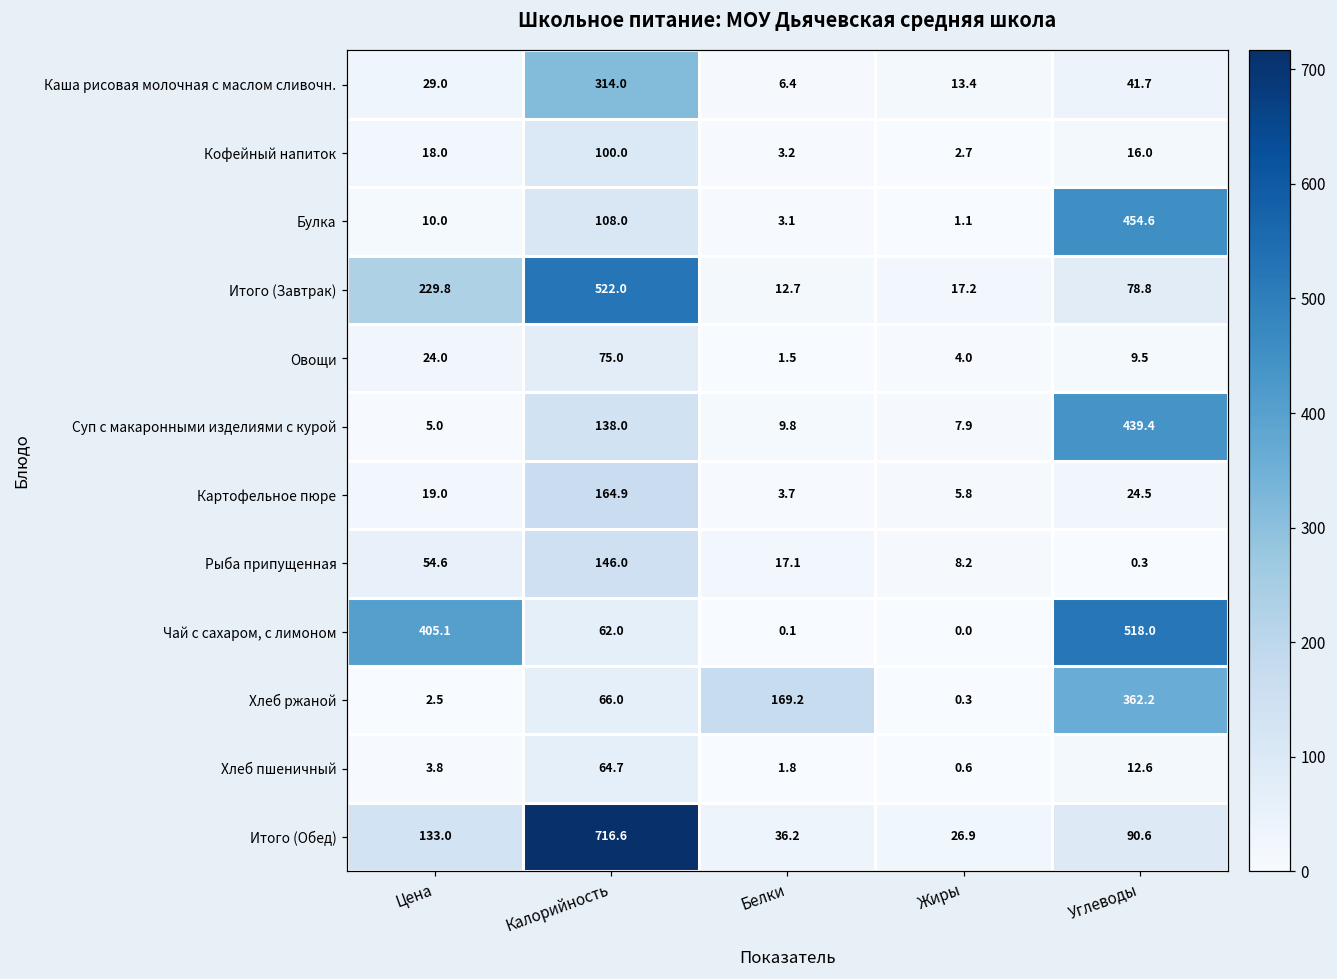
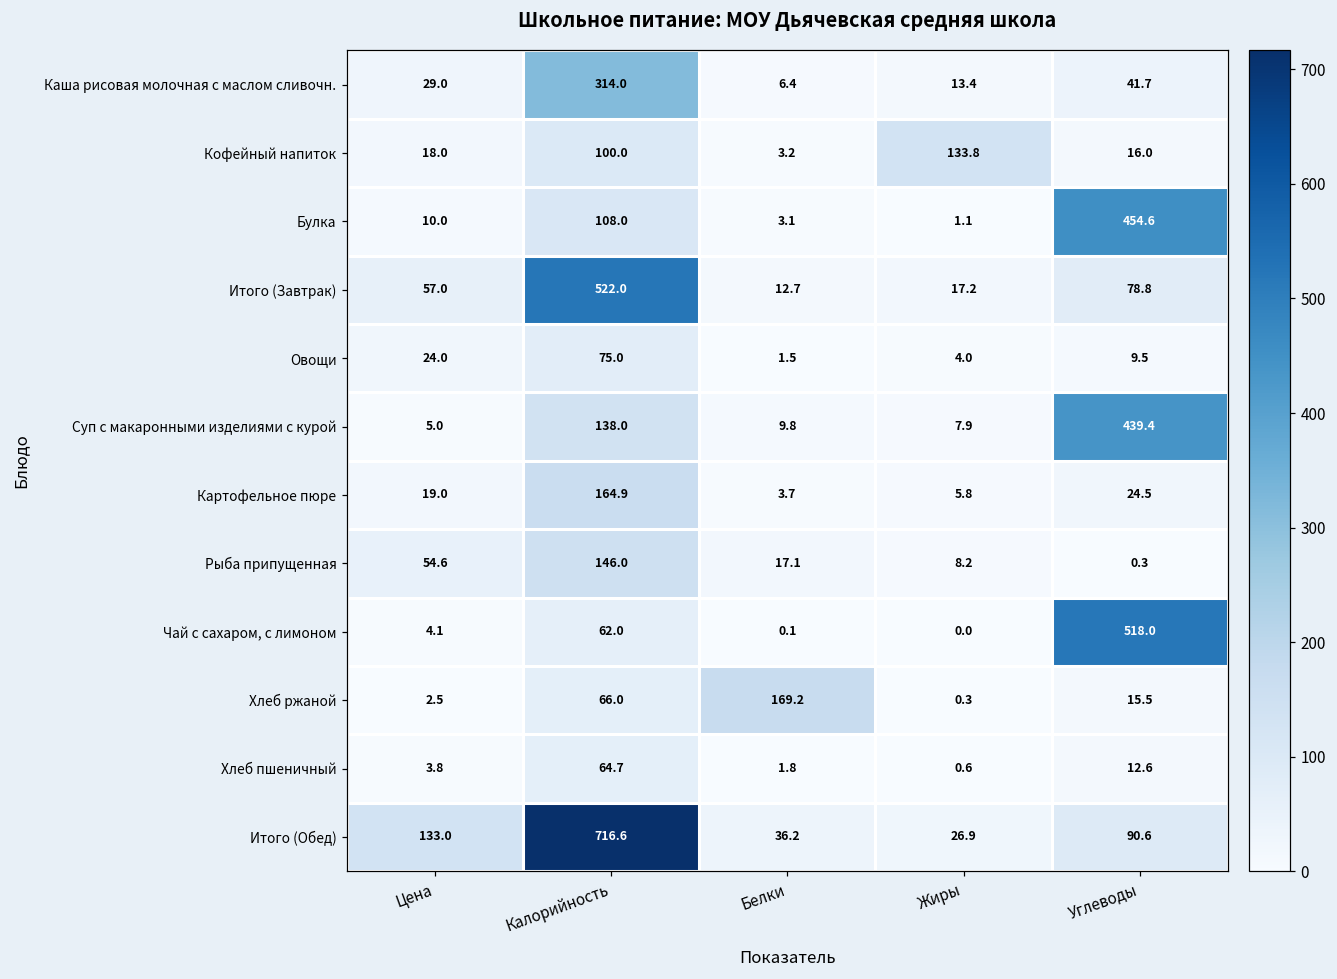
  {
    "Каша рисовая молочная с маслом сливочн.": {
      "Цена": 29.0,
      "Калорийность": 314.0,
      "Белки": 6.4,
      "Жиры": 13.4,
      "Углеводы": 41.7
    },
    "Кофейный напиток": {
      "Цена": 18.0,
      "Калорийность": 100.0,
      "Белки": 3.2,
-     "Жиры": 2.7,
+     "Жиры": 133.8,
      "Углеводы": 16.0
    },
    "Булка": {
      "Цена": 10.0,
      "Калорийность": 108.0,
      "Белки": 3.1,
      "Жиры": 1.1,
      "Углеводы": 454.6
    },
    "Итого (Завтрак)": {
-     "Цена": 229.8,
+     "Цена": 57.0,
      "Калорийность": 522.0,
      "Белки": 12.7,
      "Жиры": 17.2,
      "Углеводы": 78.8
    },
    "Овощи": {
      "Цена": 24.0,
      "Калорийность": 75.0,
      "Белки": 1.5,
      "Жиры": 4.0,
      "Углеводы": 9.5
    },
    "Суп с макаронными изделиями с курой": {
      "Цена": 5.0,
      "Калорийность": 138.0,
      "Белки": 9.8,
      "Жиры": 7.9,
      "Углеводы": 439.4
    },
    "Картофельное пюре": {
      "Цена": 19.0,
      "Калорийность": 164.9,
      "Белки": 3.7,
      "Жиры": 5.8,
      "Углеводы": 24.5
    },
    "Рыба припущенная": {
      "Цена": 54.6,
      "Калорийность": 146.0,
      "Белки": 17.1,
      "Жиры": 8.2,
      "Углеводы": 0.3
    },
    "Чай с сахаром, с лимоном": {
-     "Цена": 405.1,
+     "Цена": 4.1,
      "Калорийность": 62.0,
      "Белки": 0.1,
      "Жиры": 0.0,
      "Углеводы": 518.0
    },
    "Хлеб ржаной": {
      "Цена": 2.5,
      "Калорийность": 66.0,
      "Белки": 169.2,
      "Жиры": 0.3,
-     "Углеводы": 362.2
+     "Углеводы": 15.5
    },
    "Хлеб пшеничный": {
      "Цена": 3.8,
      "Калорийность": 64.7,
      "Белки": 1.8,
      "Жиры": 0.6,
      "Углеводы": 12.6
    },
    "Итого (Обед)": {
      "Цена": 133.0,
      "Калорийность": 716.6,
      "Белки": 36.2,
      "Жиры": 26.9,
      "Углеводы": 90.6
    }
  }
